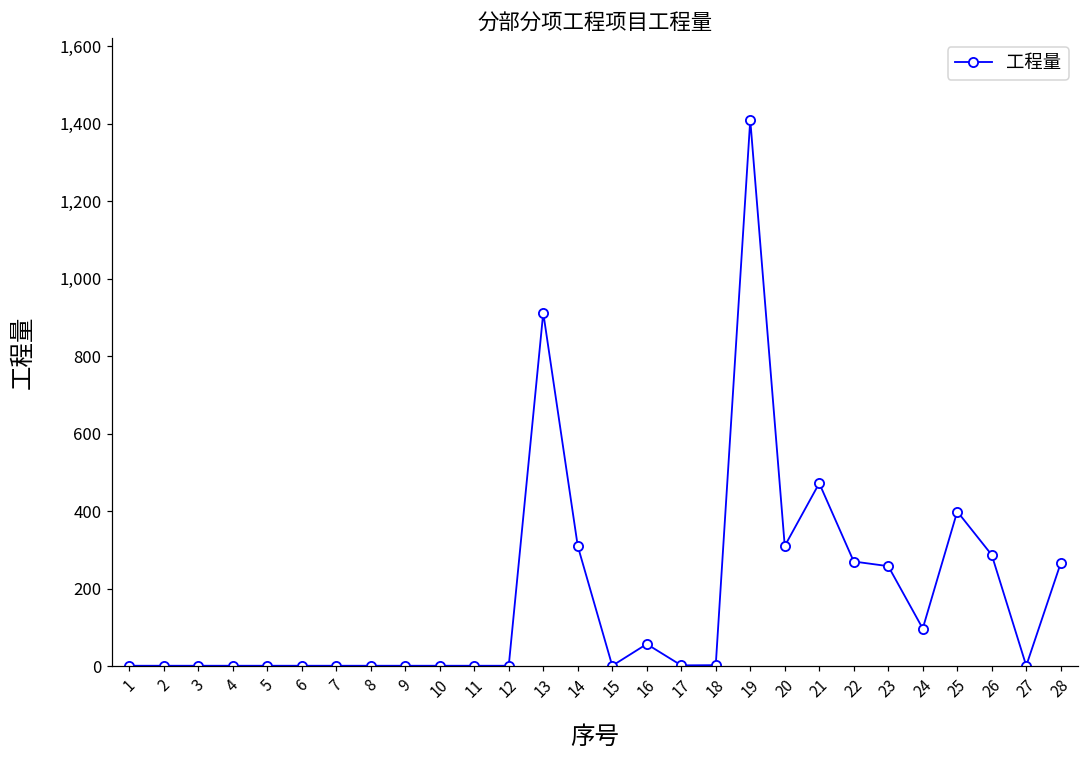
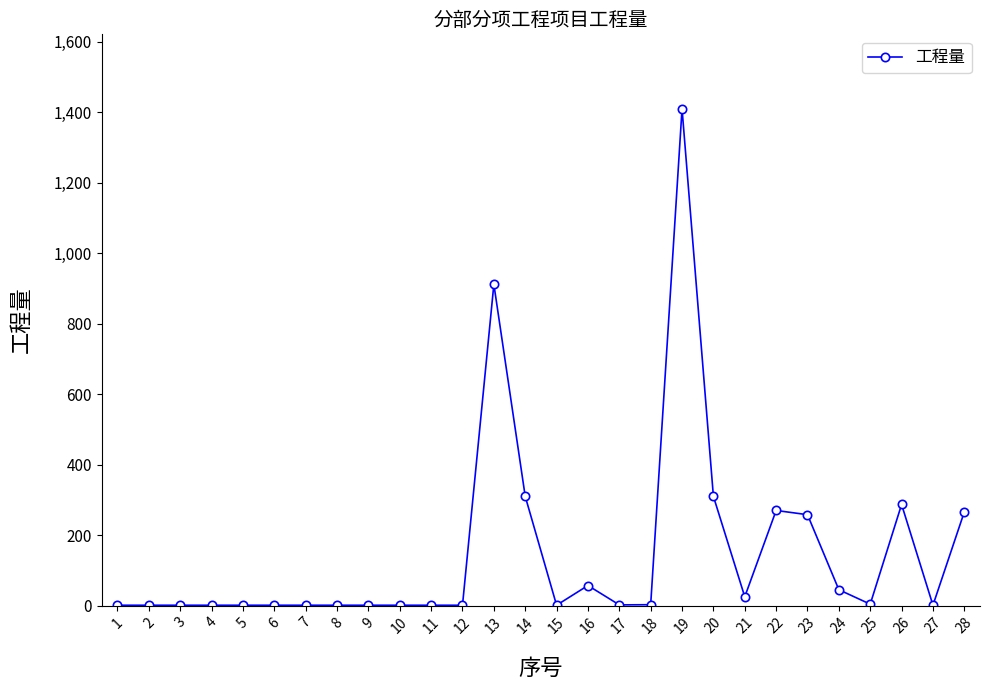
  {
    "1": "0",
    "2": "0",
    "3": "0",
    "4": "0",
    "5": "0",
    "6": "0",
    "7": "0",
    "8": "0",
    "9": "0",
    "10": "0",
    "11": "0",
    "12": "0",
    "13": "910",
    "14": "310",
    "15": "0",
    "16": "60",
    "17": "0",
    "18": "0",
    "19": "1,410",
    "20": "310",
-   "21": "470",
+   "21": "30",
    "22": "270",
    "23": "260",
-   "24": "100",
-   "25": "400",
+   "24": "50",
+   "25": "0",
    "26": "290",
    "27": "0",
    "28": "270"
  }
